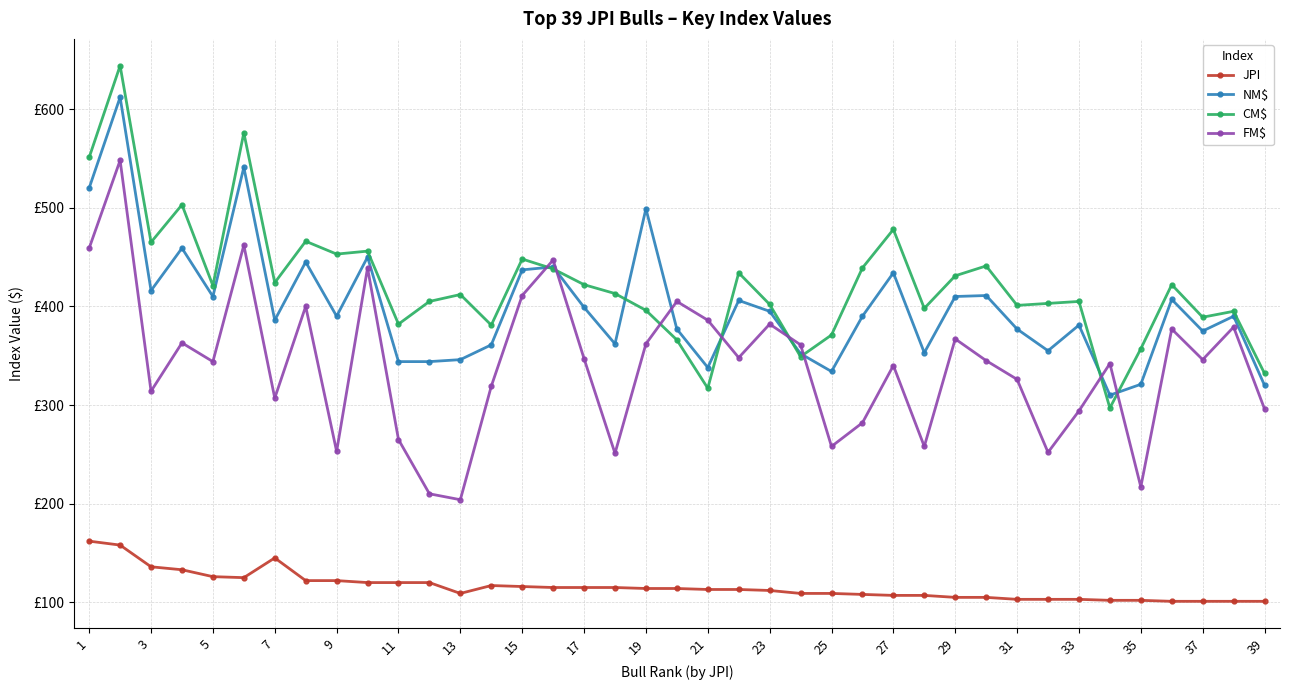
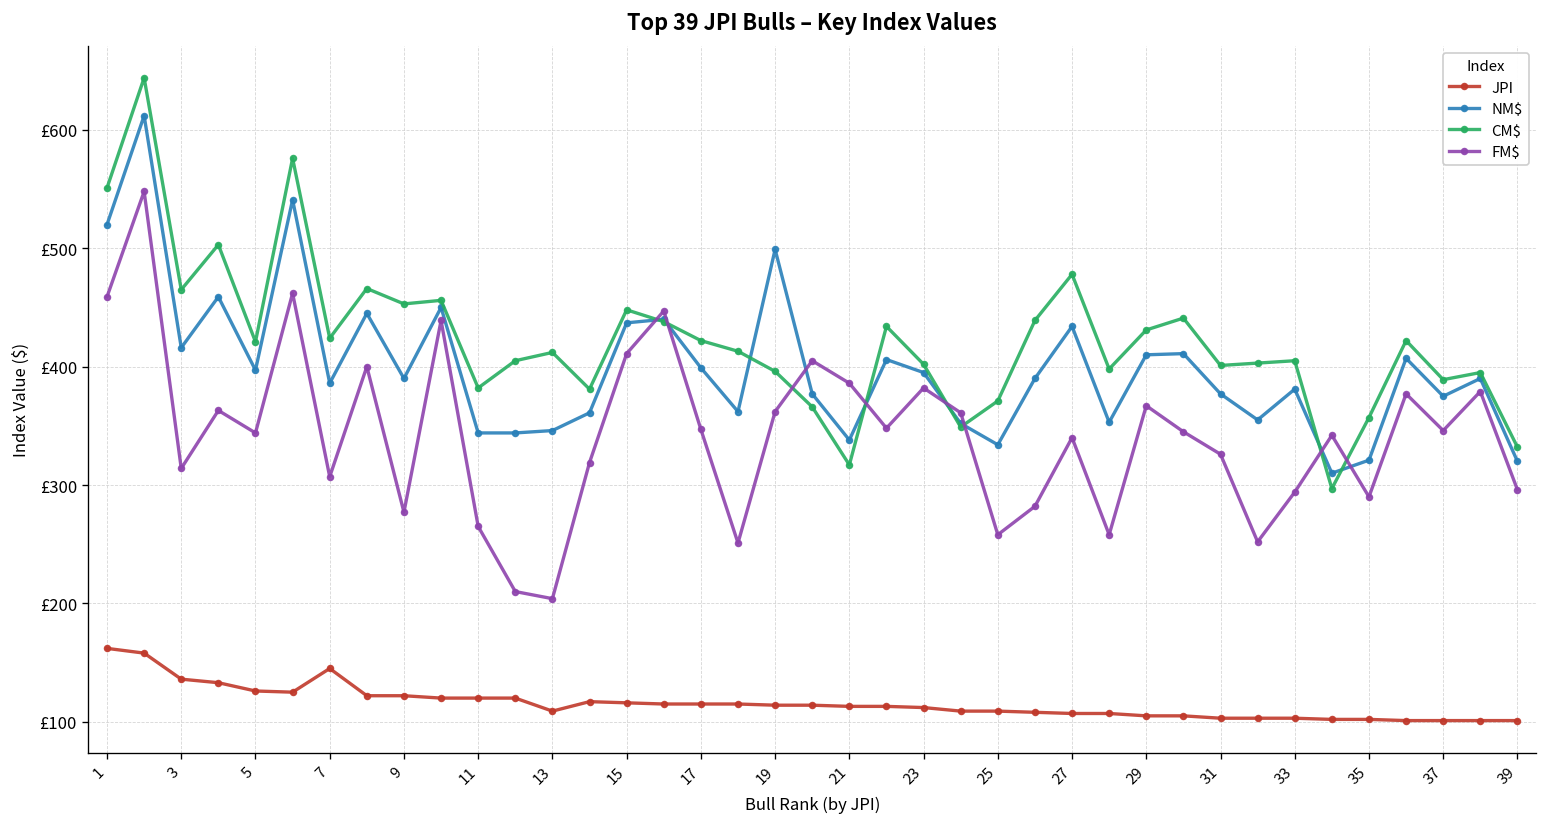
  {
    "JPI": {
      "1": "£160",
      "3": "£140",
      "5": "£130",
      "7": "£150",
      "9": "£120",
      "11": "£120",
      "13": "£110",
      "15": "£120",
      "17": "£120",
      "19": "£110",
      "21": "£110",
      "23": "£110",
      "25": "£110",
      "27": "£110",
      "29": "£110",
      "31": "£100",
      "33": "£100",
      "35": "£100",
      "37": "£100",
      "39": "£100"
    },
    "NM$": {
      "1": "£520",
      "3": "£420",
-     "5": "£410",
+     "5": "£400",
      "7": "£390",
      "9": "£390",
      "11": "£340",
      "13": "£350",
      "15": "£440",
      "17": "£400",
      "19": "£500",
      "21": "£340",
      "23": "£400",
      "25": "£330",
      "27": "£430",
      "29": "£410",
      "31": "£380",
      "33": "£380",
      "35": "£320",
      "37": "£380",
      "39": "£320"
    },
    "CM$": {
      "1": "£550",
      "3": "£470",
      "5": "£420",
      "7": "£420",
      "9": "£450",
      "11": "£380",
      "13": "£410",
      "15": "£450",
      "17": "£420",
      "19": "£400",
      "21": "£320",
      "23": "£400",
      "25": "£370",
      "27": "£480",
      "29": "£430",
      "31": "£400",
      "33": "£410",
      "35": "£360",
      "37": "£390",
      "39": "£330"
    },
    "FM$": {
      "1": "£460",
      "3": "£310",
      "5": "£340",
      "7": "£310",
-     "9": "£250",
+     "9": "£280",
      "11": "£270",
      "13": "£200",
      "15": "£410",
      "17": "£350",
      "19": "£360",
      "21": "£390",
      "23": "£380",
      "25": "£260",
      "27": "£340",
      "29": "£370",
      "31": "£330",
      "33": "£290",
-     "35": "£220",
+     "35": "£290",
      "37": "£350",
      "39": "£300"
    }
  }
